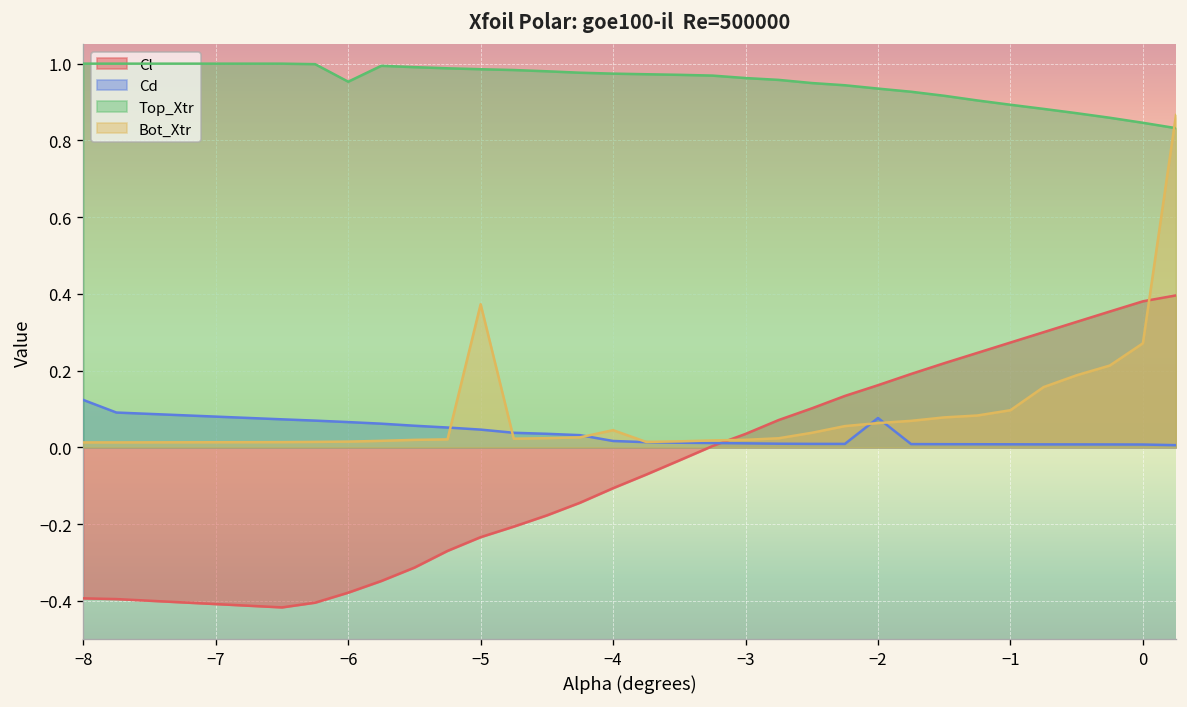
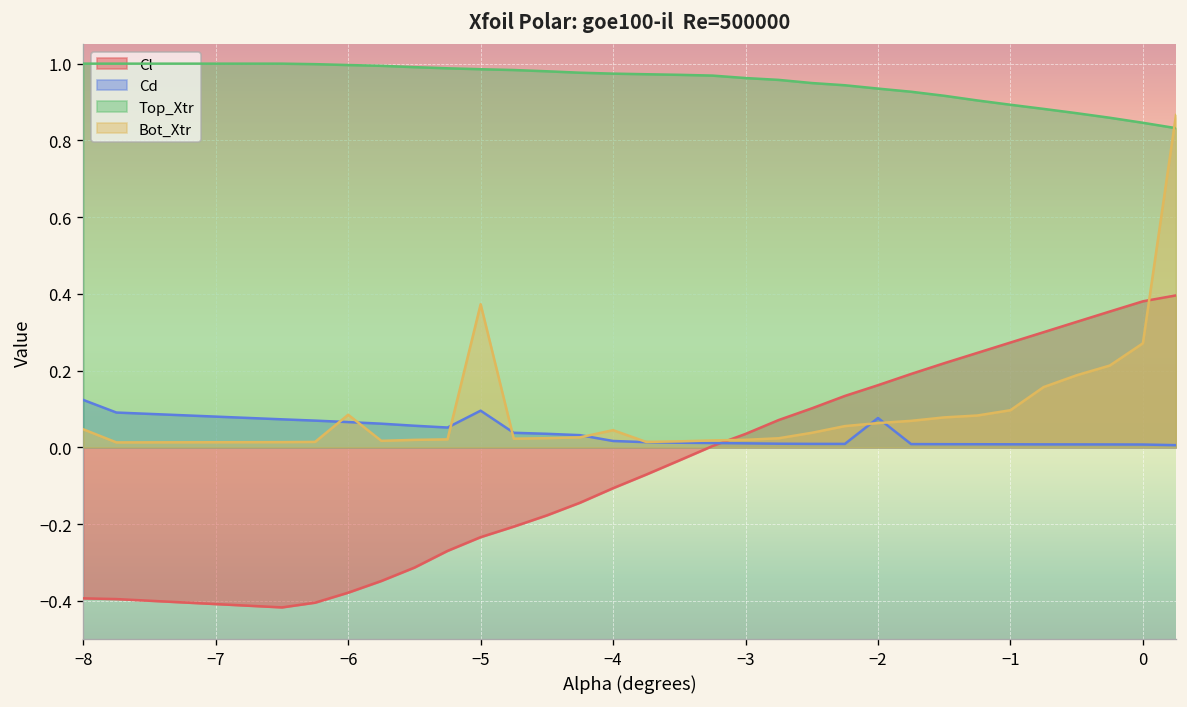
  {
    "Cd": {
      "−8": 0.12,
      "−6": 0.07,
-     "−5": 0.05,
+     "−5": 0.10,
      "−4": 0.02,
      "−3": 0.01,
      "−2": 0.08,
      "−1": 0.01,
      "0": 0.01
    },
    "Top_Xtr": {
      "−8": 1.00,
-     "−6": 0.95,
+     "−6": 1.00,
      "−5": 0.99,
      "−4": 0.97,
      "−3": 0.96,
      "−2": 0.94,
      "−1": 0.89,
      "0": 0.85
    },
    "Bot_Xtr": {
-     "−8": 0.01,
-     "−6": 0.02,
+     "−8": 0.05,
+     "−6": 0.09,
      "−5": 0.37,
      "−4": 0.04,
      "−3": 0.02,
      "−2": 0.06,
      "−1": 0.10,
      "0": 0.27
    }
  }
